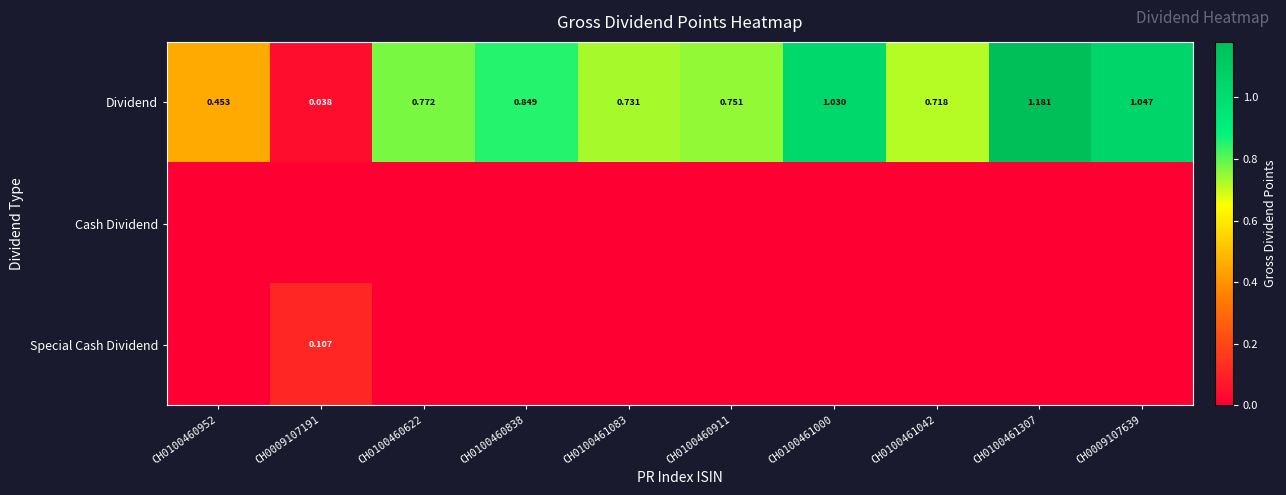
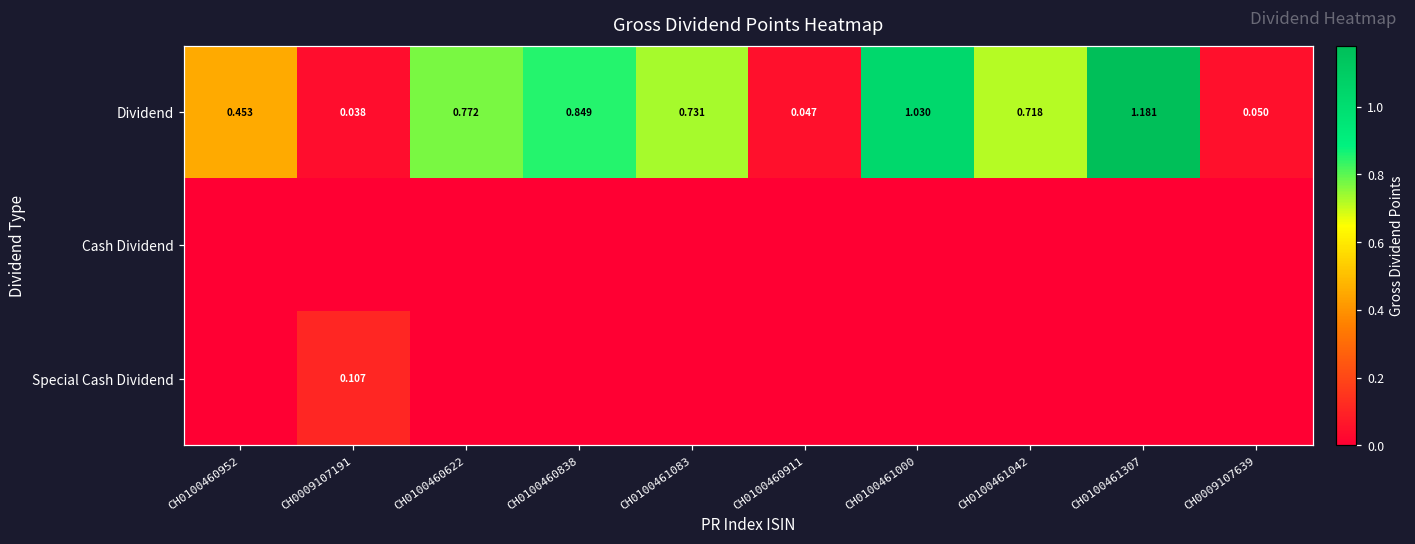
  {
    "Dividend": {
      "CH0100460952": 0.453,
      "CH0009107191": 0.038,
      "CH0100460622": 0.772,
      "CH0100460838": 0.849,
      "CH0100461083": 0.731,
-     "CH0100460911": 0.751,
+     "CH0100460911": 0.047,
      "CH0100461000": 1.030,
      "CH0100461042": 0.718,
      "CH0100461307": 1.181,
-     "CH0009107639": 1.047
+     "CH0009107639": 0.050
    },
    "Special Cash Dividend": {
      "CH0009107191": 0.107
    }
  }
